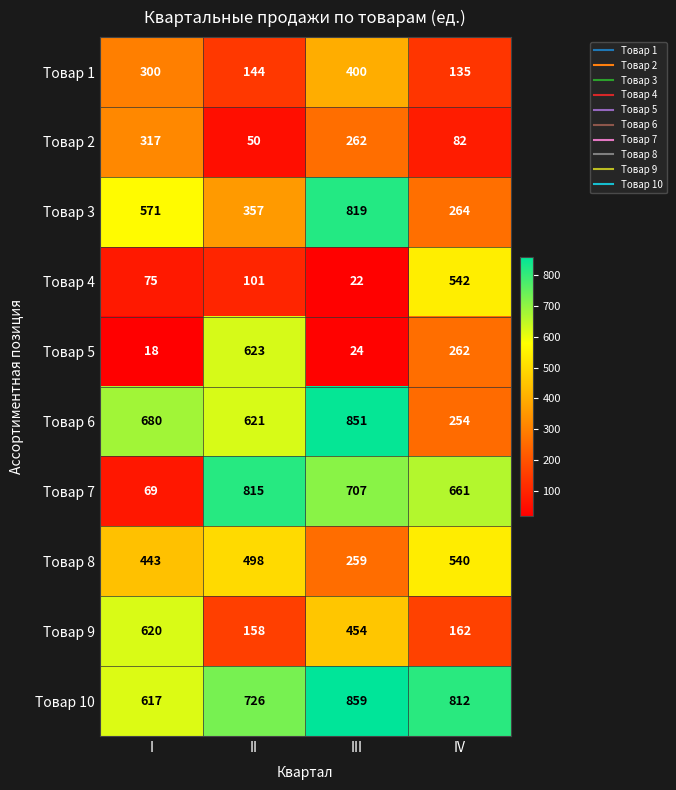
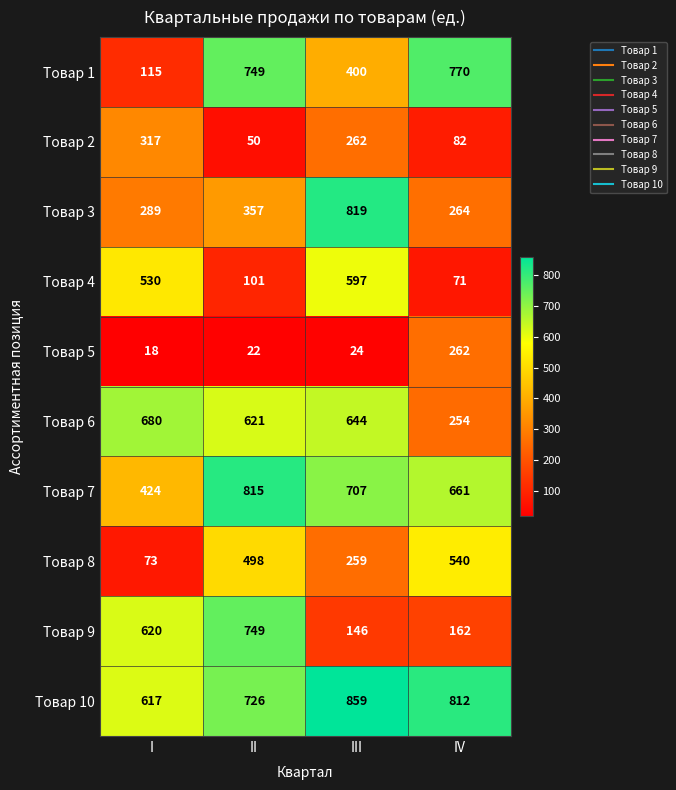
  {
    "Товар 1": {
-     "I": 300,
-     "II": 144,
+     "I": 115,
+     "II": 749,
      "III": 400,
-     "IV": 135
+     "IV": 770
    },
    "Товар 2": {
      "I": 317,
      "II": 50,
      "III": 262,
      "IV": 82
    },
    "Товар 3": {
-     "I": 571,
+     "I": 289,
      "II": 357,
      "III": 819,
      "IV": 264
    },
    "Товар 4": {
-     "I": 75,
+     "I": 530,
      "II": 101,
-     "III": 22,
-     "IV": 542
+     "III": 597,
+     "IV": 71
    },
    "Товар 5": {
      "I": 18,
-     "II": 623,
+     "II": 22,
      "III": 24,
      "IV": 262
    },
    "Товар 6": {
      "I": 680,
      "II": 621,
-     "III": 851,
+     "III": 644,
      "IV": 254
    },
    "Товар 7": {
-     "I": 69,
+     "I": 424,
      "II": 815,
      "III": 707,
      "IV": 661
    },
    "Товар 8": {
-     "I": 443,
+     "I": 73,
      "II": 498,
      "III": 259,
      "IV": 540
    },
    "Товар 9": {
      "I": 620,
-     "II": 158,
-     "III": 454,
+     "II": 749,
+     "III": 146,
      "IV": 162
    },
    "Товар 10": {
      "I": 617,
      "II": 726,
      "III": 859,
      "IV": 812
    }
  }
